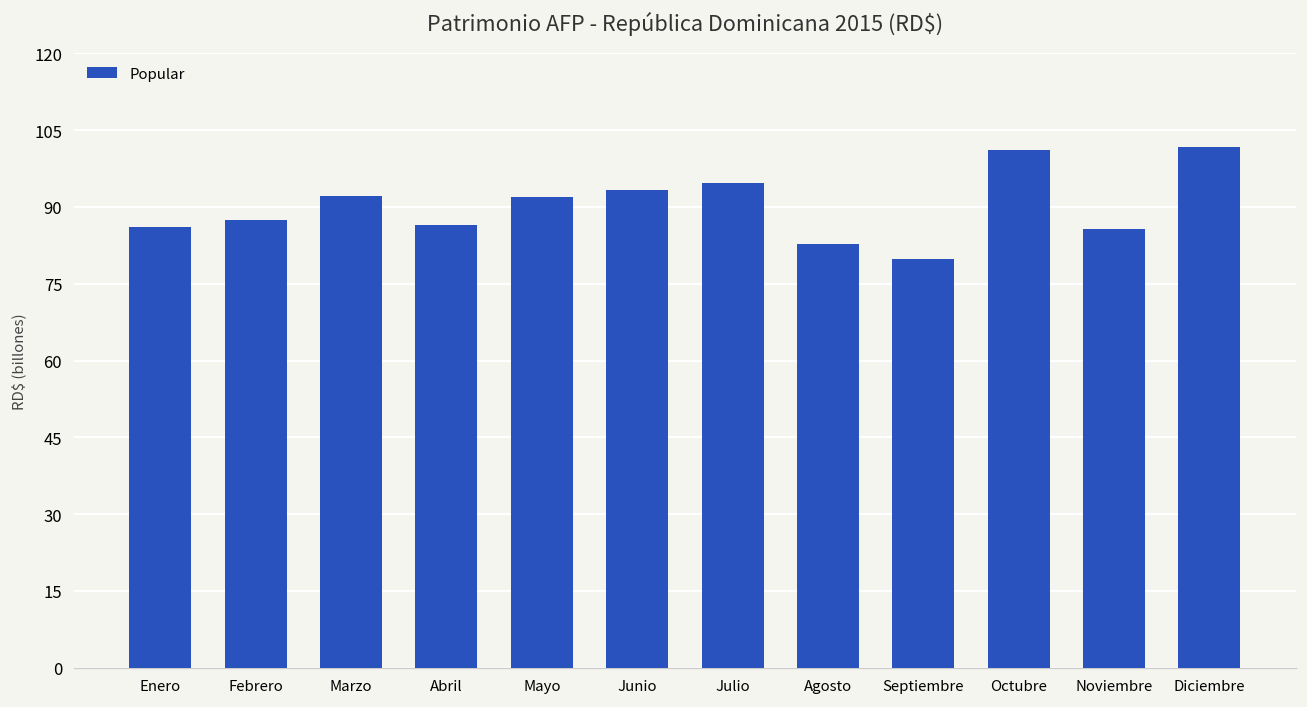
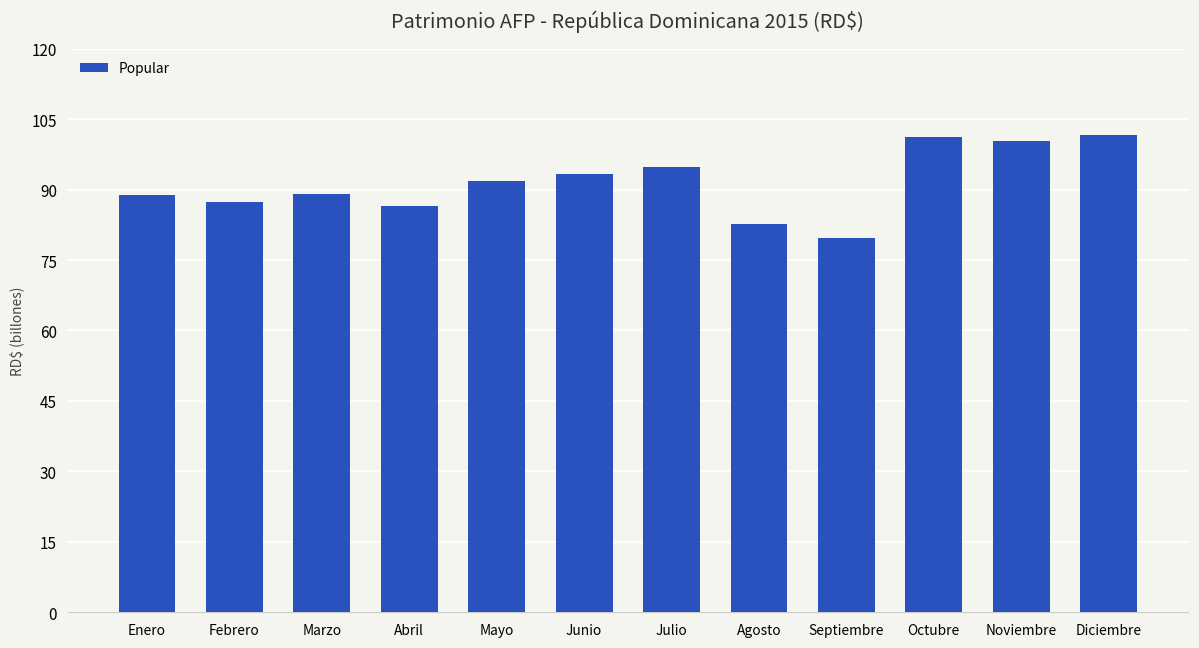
  {
-   "Enero": 86,
+   "Enero": 89,
    "Febrero": 88,
-   "Marzo": 93,
+   "Marzo": 89,
    "Abril": 87,
    "Mayo": 92,
    "Junio": 94,
    "Julio": 95,
    "Agosto": 83,
    "Septiembre": 80,
    "Octubre": 101,
-   "Noviembre": 86,
+   "Noviembre": 101,
    "Diciembre": 102
  }
